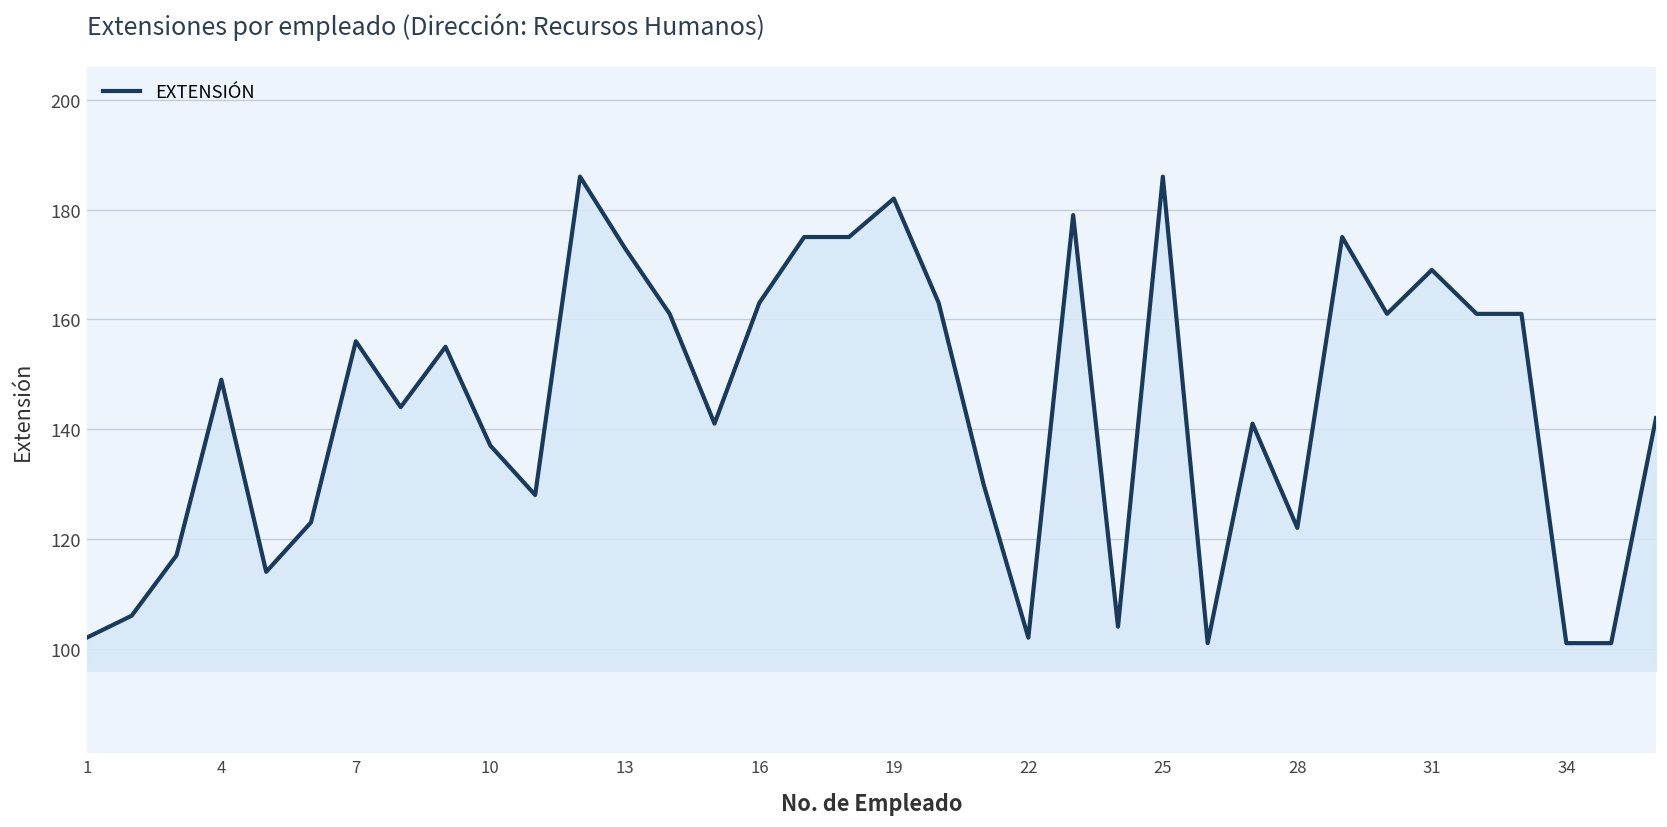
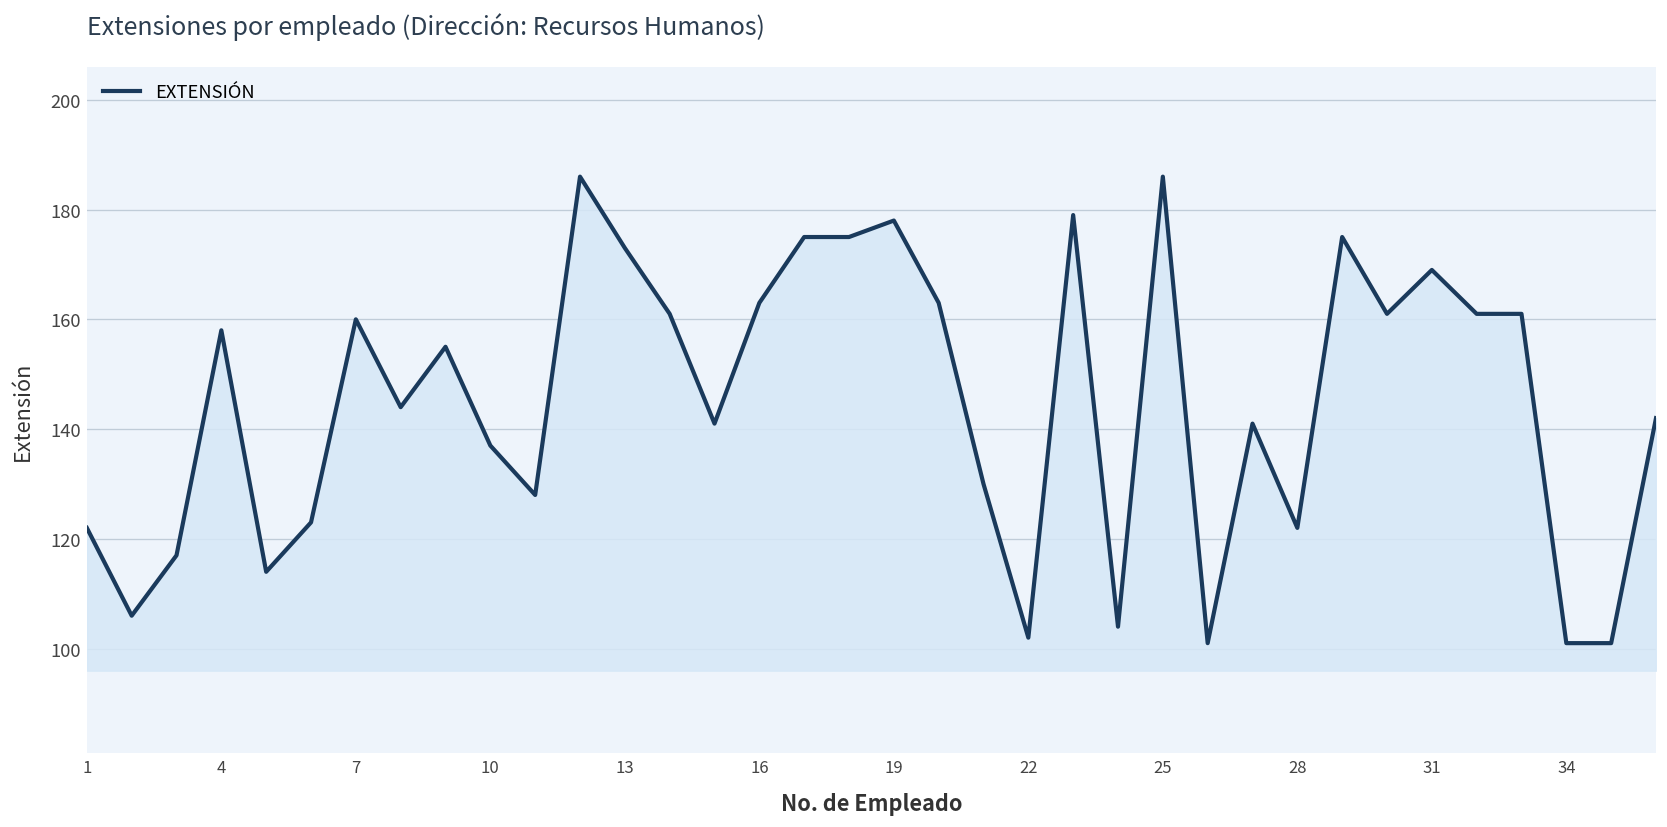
  {
-   "1": 102,
-   "4": 149,
-   "7": 156,
+   "1": 122,
+   "4": 158,
+   "7": 160,
    "10": 137,
    "13": 173,
    "16": 163,
-   "19": 182,
+   "19": 178,
    "22": 102,
    "25": 186,
    "28": 122,
    "31": 169,
    "34": 101
  }
